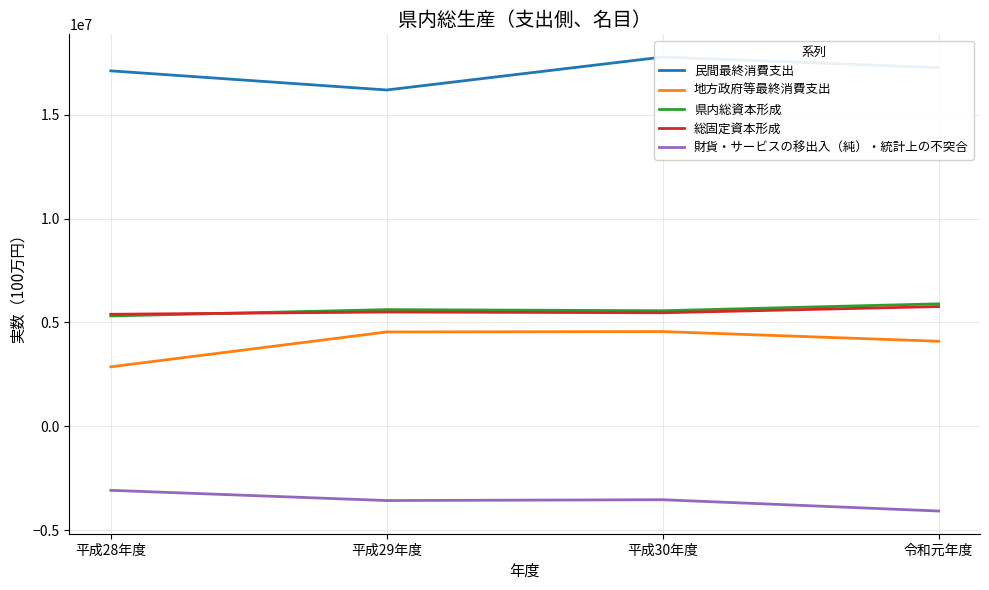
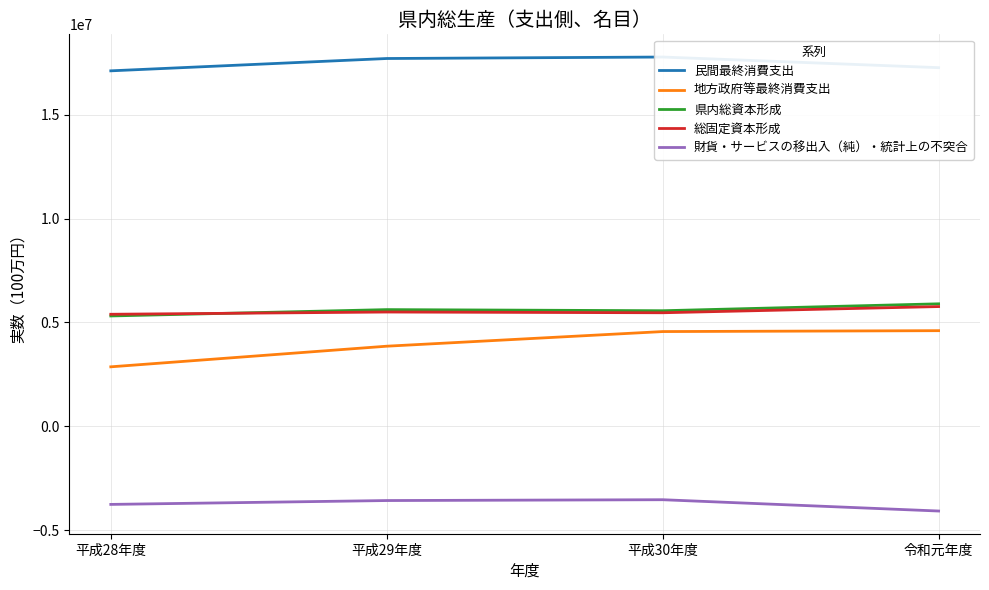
  {
    "民間最終消費支出": {
      "平成28年度": 17100000,
-     "平成29年度": 16200000
+     "平成29年度": 17700000
    },
    "地方政府等最終消費支出": {
      "平成28年度": 2900000,
-     "平成29年度": 4500000,
+     "平成29年度": 3900000,
      "平成30年度": 4600000,
-     "令和元年度": 4100000
+     "令和元年度": 4600000
    },
    "県内総資本形成": {
      "令和元年度": 5900000
    },
    "総固定資本形成": {
      "令和元年度": 5800000
    },
    "財貨・サービスの移出入（純）・統計上の不突合": {
-     "平成28年度": -3100000,
+     "平成28年度": -3800000,
      "平成29年度": -3600000,
      "平成30年度": -3500000,
      "令和元年度": -4100000
    }
  }
